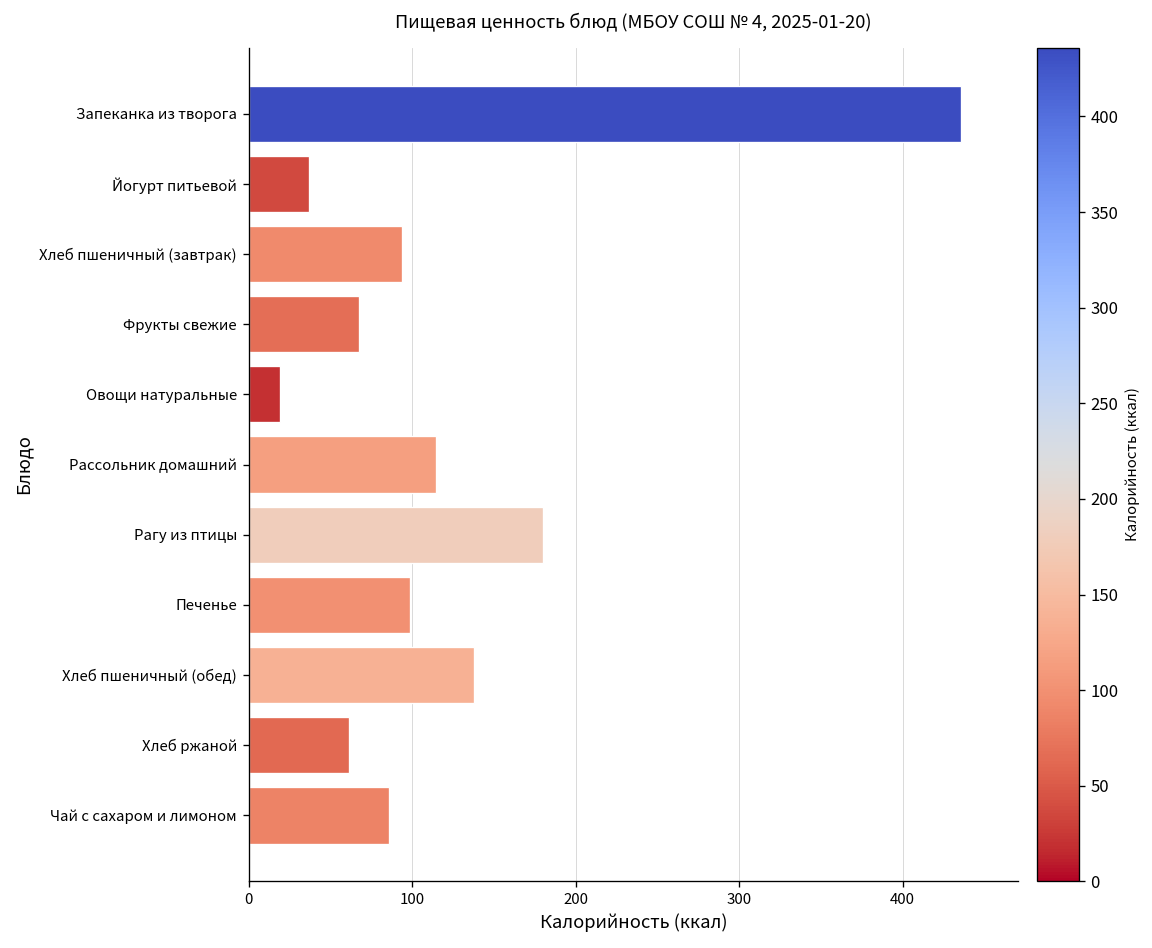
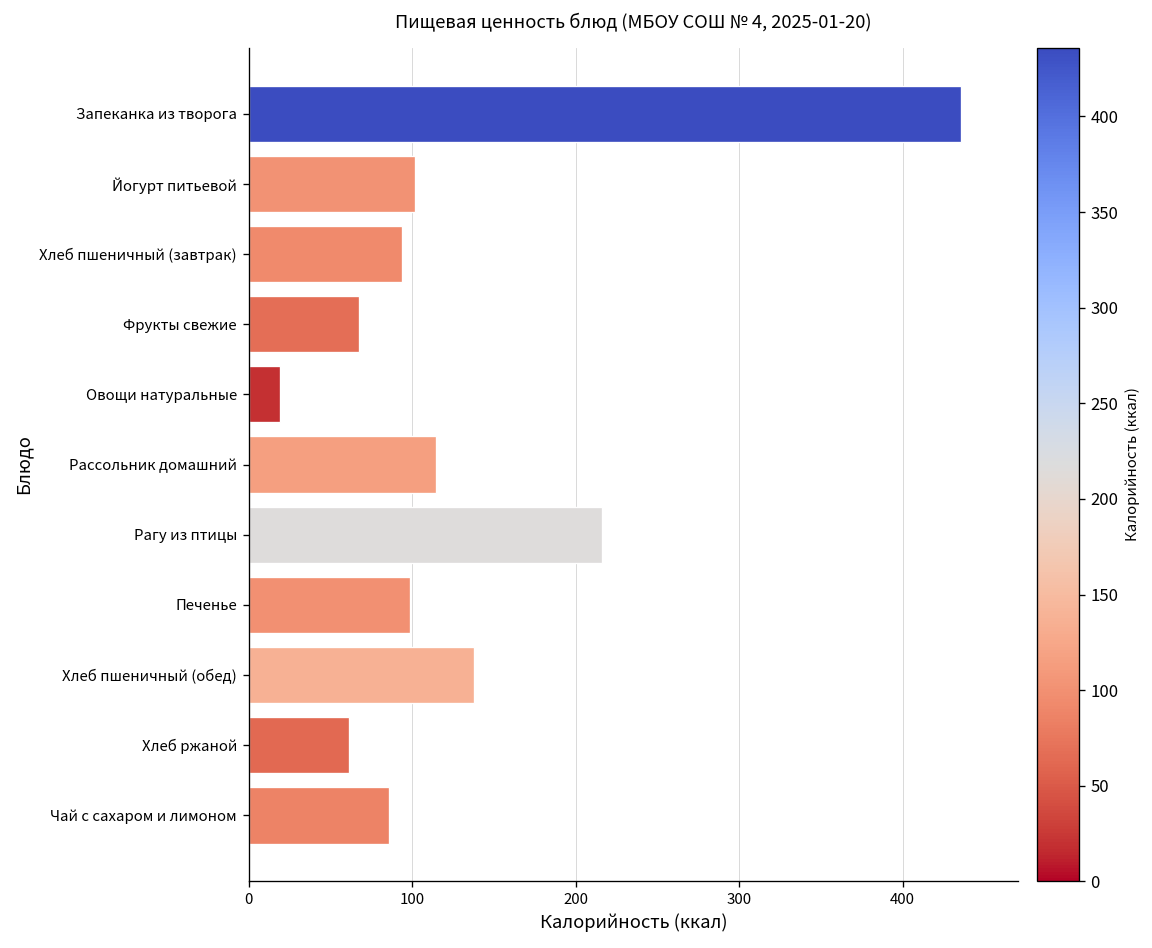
  {
    "Запеканка из творога": 436,
-   "Йогурт питьевой": 37,
+   "Йогурт питьевой": 102,
    "Хлеб пшеничный (завтрак)": 94,
    "Фрукты свежие": 68,
    "Овощи натуральные": 19,
    "Рассольник домашний": 115,
-   "Рагу из птицы": 180,
+   "Рагу из птицы": 216,
    "Печенье": 99,
    "Хлеб пшеничный (обед)": 138,
    "Хлеб ржаной": 61,
    "Чай с сахаром и лимоном": 86
  }
